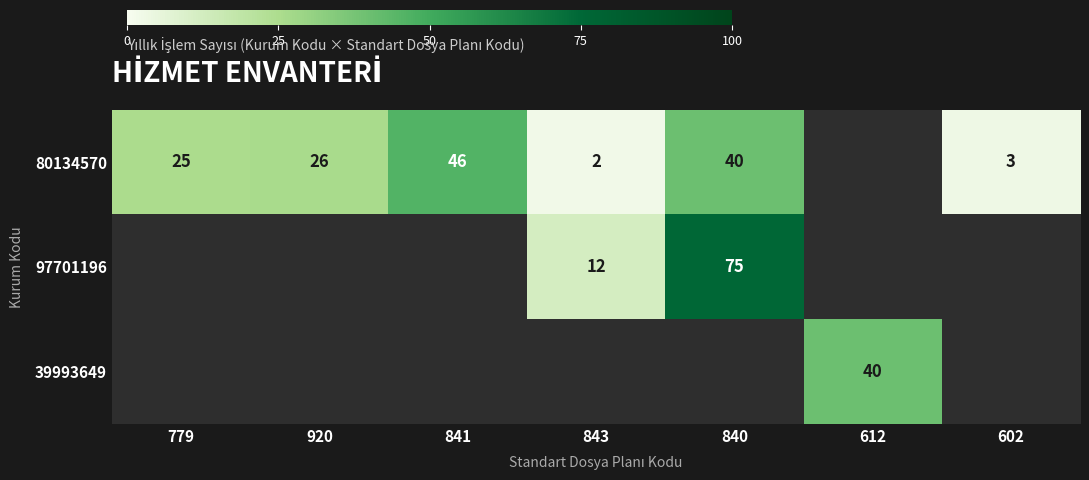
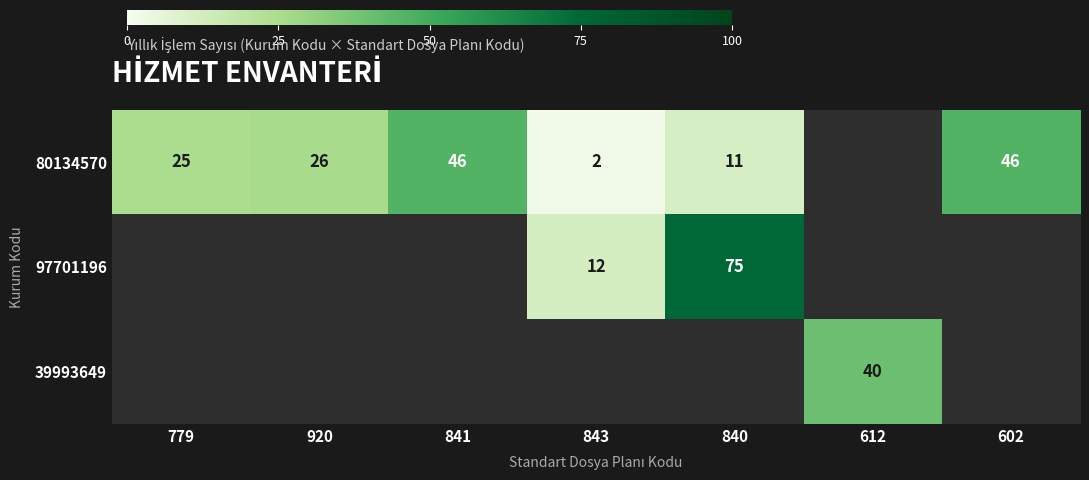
  {
    "80134570": {
      "779": 25,
      "920": 26,
      "841": 46,
      "843": 2,
-     "840": 40,
-     "602": 3
+     "840": 11,
+     "602": 46
    },
    "97701196": {
      "843": 12,
      "840": 75
    },
    "39993649": {
      "612": 40
    }
  }
